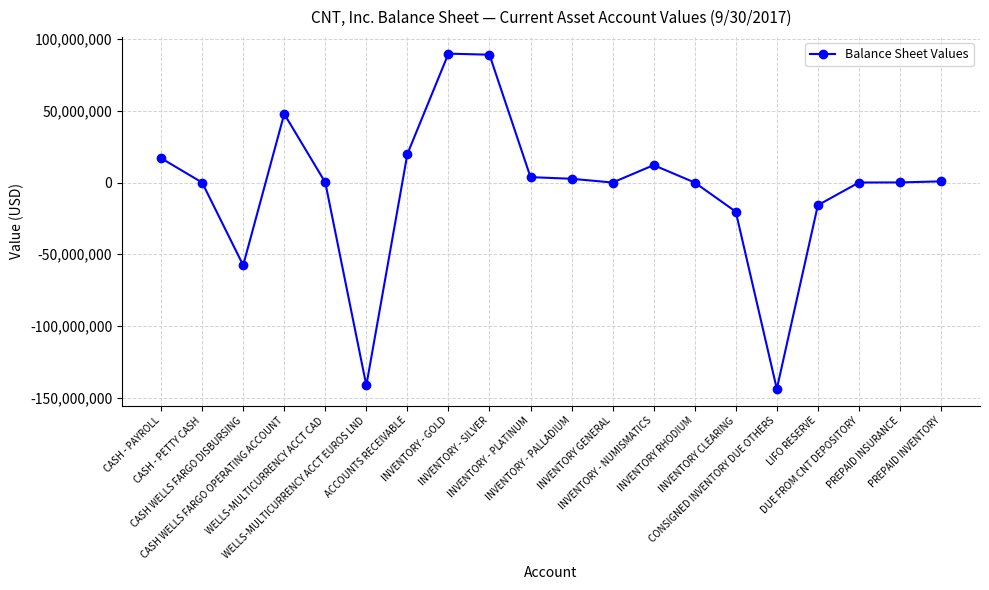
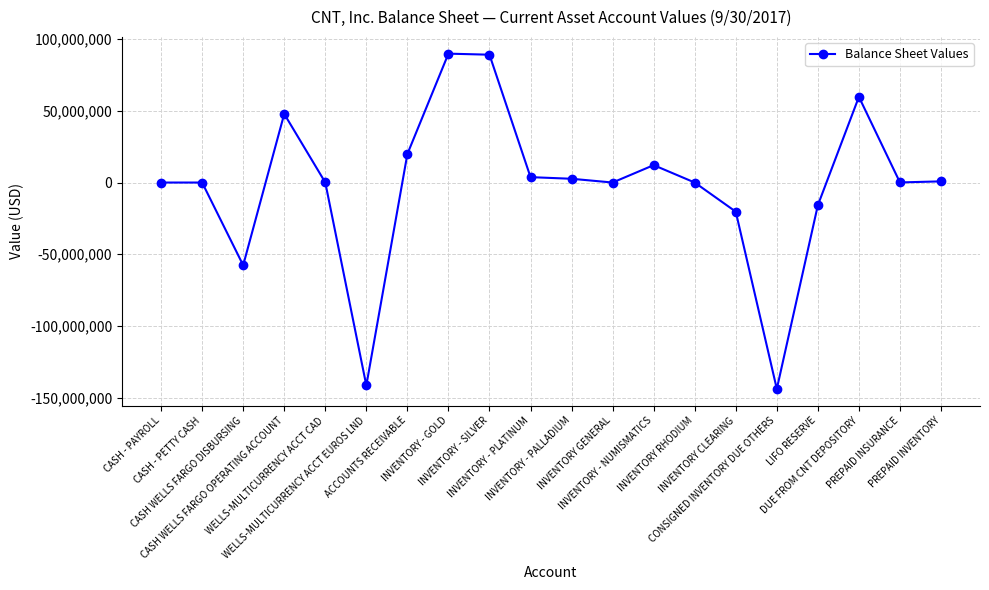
  {
-   "CASH - PAYROLL": "17,000,000",
+   "CASH - PAYROLL": "0",
    "CASH - PETTY CASH": "0",
    "CASH WELLS FARGO DISBURSING": "-58,000,000",
    "CASH WELLS FARGO OPERATING ACCOUNT": "48,000,000",
    "WELLS-MULTICURRENCY ACCT CAD": "0",
    "WELLS-MULTICURRENCY ACCT EUROS LND": "-141,000,000",
    "ACCOUNTS RECEIVABLE": "20,000,000",
    "INVENTORY - GOLD": "90,000,000",
    "INVENTORY - SILVER": "89,000,000",
    "INVENTORY - PLATINUM": "4,000,000",
    "INVENTORY - PALLADIUM": "3,000,000",
    "INVENTORY GENERAL": "0",
    "INVENTORY - NUMISMATICS": "12,000,000",
    "INVENTORY RHODIUM": "0",
    "INVENTORY CLEARING": "-20,000,000",
    "CONSIGNED INVENTORY DUE OTHERS": "-144,000,000",
    "LIFO RESERVE": "-16,000,000",
-   "DUE FROM CNT DEPOSITORY": "0",
+   "DUE FROM CNT DEPOSITORY": "60,000,000",
    "PREPAID INSURANCE": "0",
    "PREPAID INVENTORY": "1,000,000"
  }
